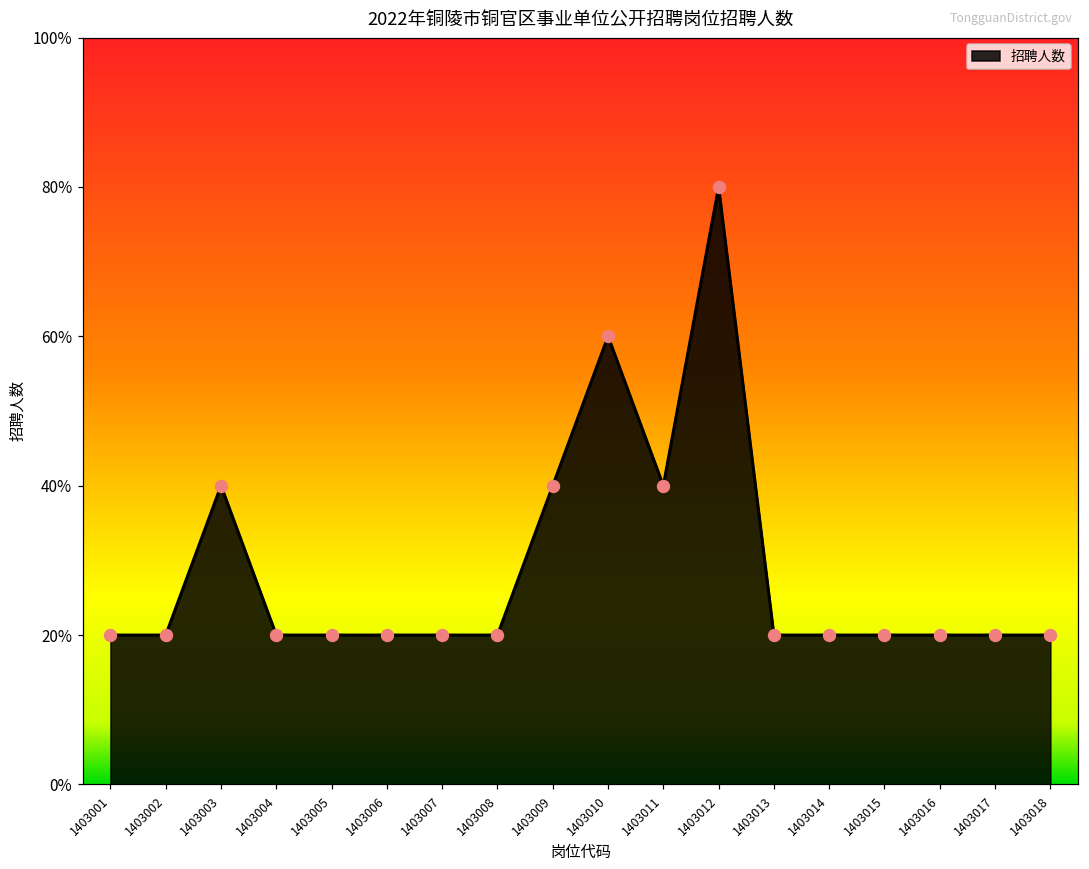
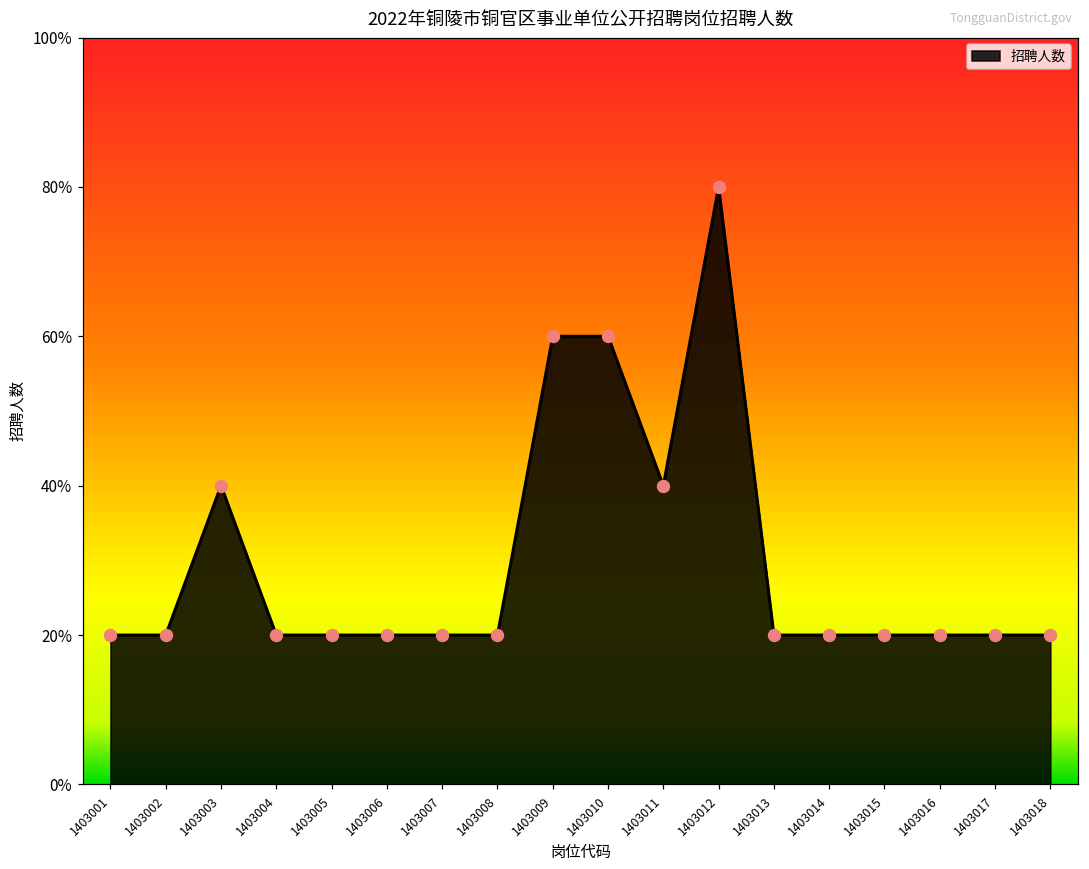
  {
    "1403001": "20%",
    "1403002": "20%",
    "1403003": "40%",
    "1403004": "20%",
    "1403005": "20%",
    "1403006": "20%",
    "1403007": "20%",
    "1403008": "20%",
-   "1403009": "40%",
+   "1403009": "60%",
    "1403010": "60%",
    "1403011": "40%",
    "1403012": "80%",
    "1403013": "20%",
    "1403014": "20%",
    "1403015": "20%",
    "1403016": "20%",
    "1403017": "20%",
    "1403018": "20%"
  }
